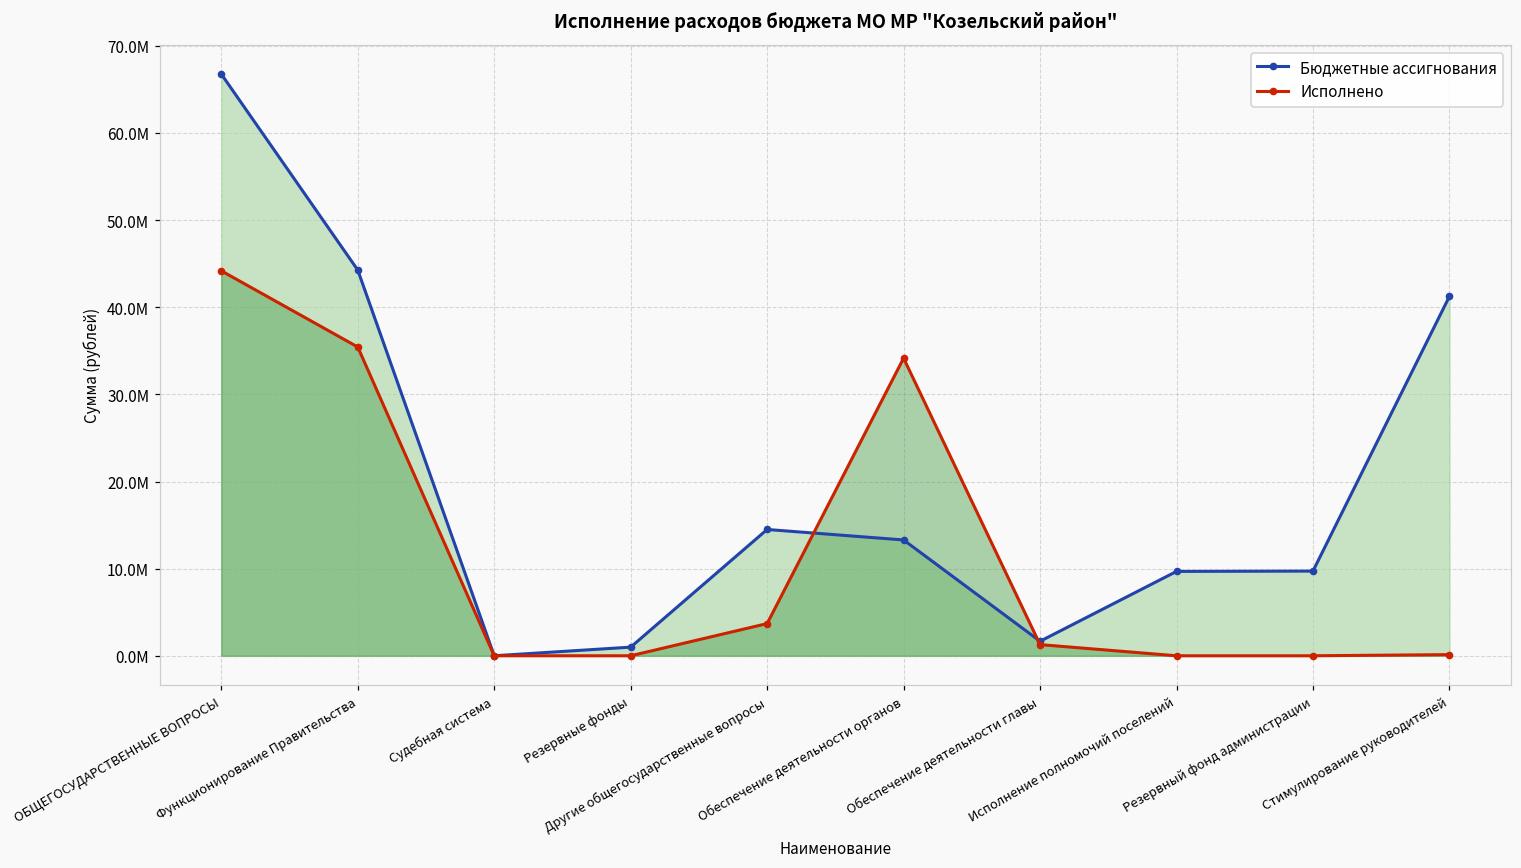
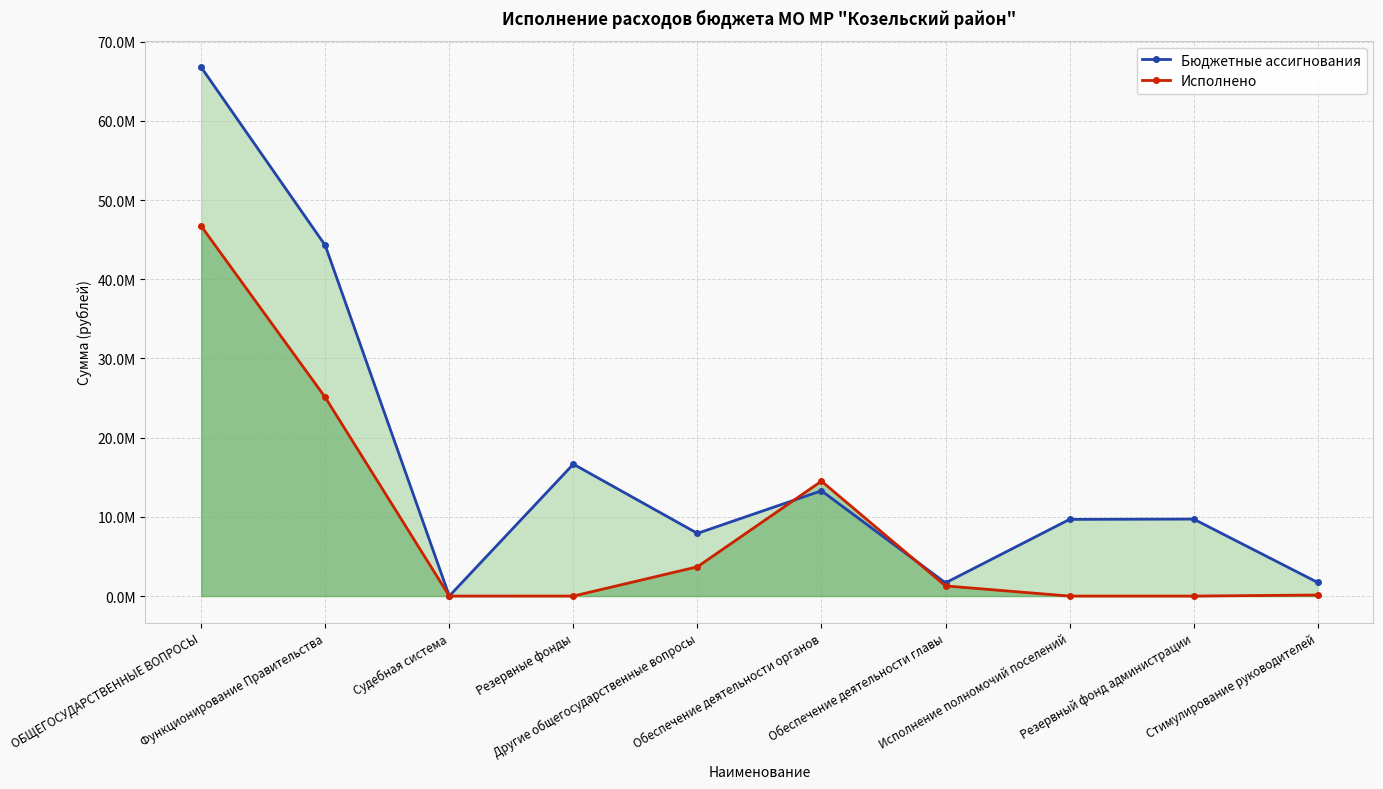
  {
    "Бюджетные ассигнования": {
      "ОБЩЕГОСУДАРСТВЕННЫЕ ВОПРОСЫ": 67000000,
      "Функционирование Правительства": 44000000,
-     "Резервные фонды": 1000000,
-     "Другие общегосударственные вопросы": 14000000,
+     "Резервные фонды": 17000000,
+     "Другие общегосударственные вопросы": 8000000,
      "Обеспечение деятельности органов": 13000000,
      "Обеспечение деятельности главы": 2000000,
      "Исполнение полномочий поселений": 10000000,
      "Резервный фонд администрации": 10000000,
-     "Стимулирование руководителей": 41000000
+     "Стимулирование руководителей": 2000000
    },
    "Исполнено": {
-     "ОБЩЕГОСУДАРСТВЕННЫЕ ВОПРОСЫ": 44000000,
-     "Функционирование Правительства": 35000000,
+     "ОБЩЕГОСУДАРСТВЕННЫЕ ВОПРОСЫ": 47000000,
+     "Функционирование Правительства": 25000000,
      "Резервные фонды": 0,
      "Другие общегосударственные вопросы": 4000000,
-     "Обеспечение деятельности органов": 34000000,
+     "Обеспечение деятельности органов": 15000000,
      "Обеспечение деятельности главы": 1000000,
      "Исполнение полномочий поселений": 0,
      "Резервный фонд администрации": 0,
      "Стимулирование руководителей": 0
    }
  }
